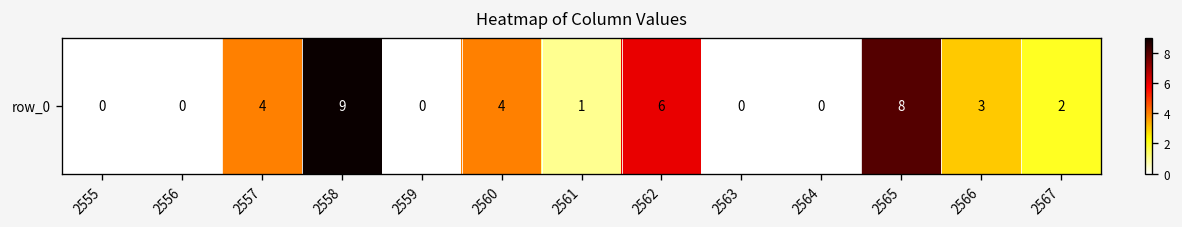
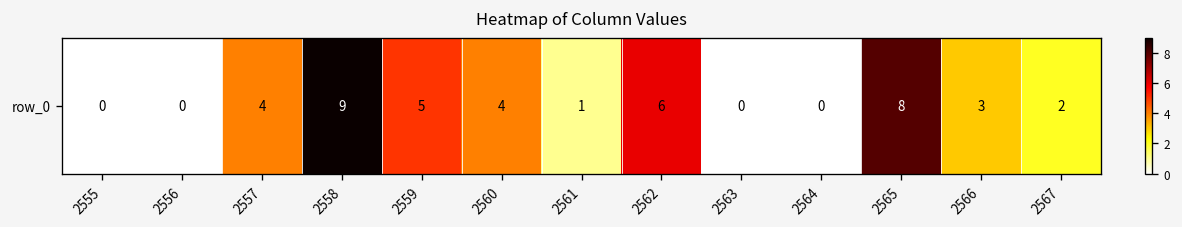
  {
    "row_0": {
      "2555": 0,
      "2556": 0,
      "2557": 4,
      "2558": 9,
-     "2559": 0,
+     "2559": 5,
      "2560": 4,
      "2561": 1,
      "2562": 6,
      "2563": 0,
      "2564": 0,
      "2565": 8,
      "2566": 3,
      "2567": 2
    }
  }
